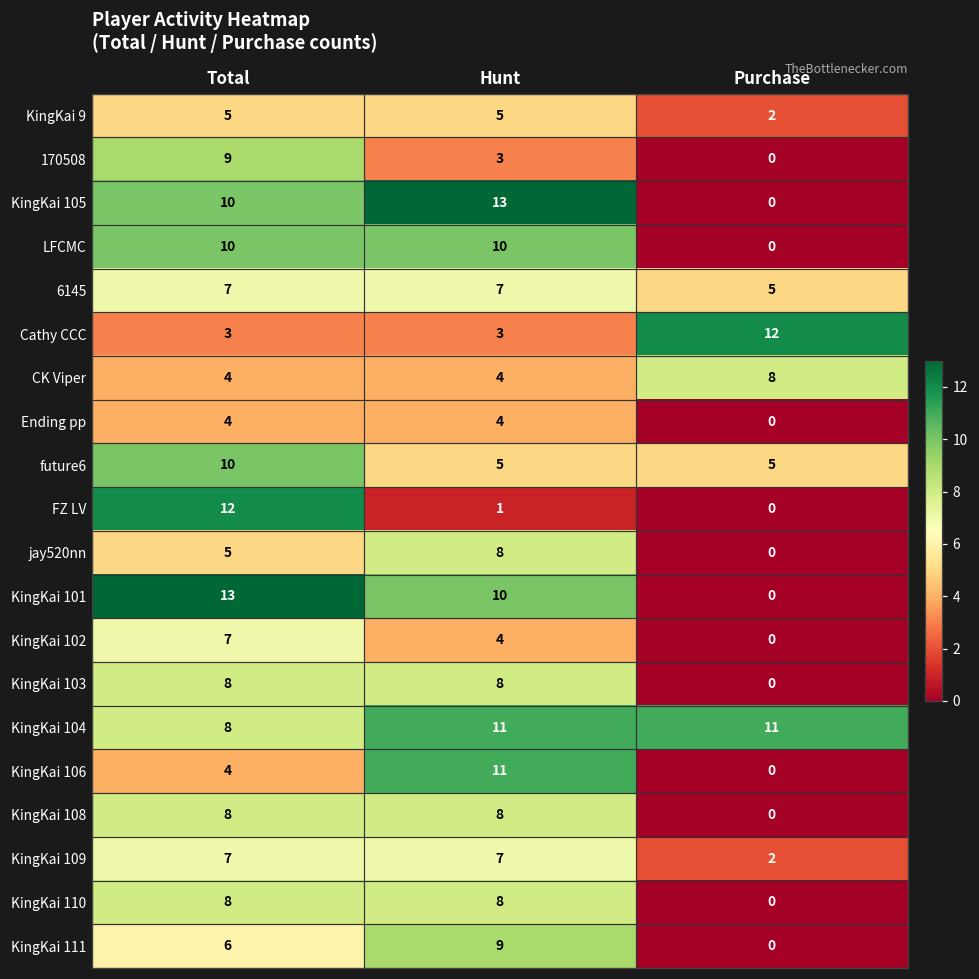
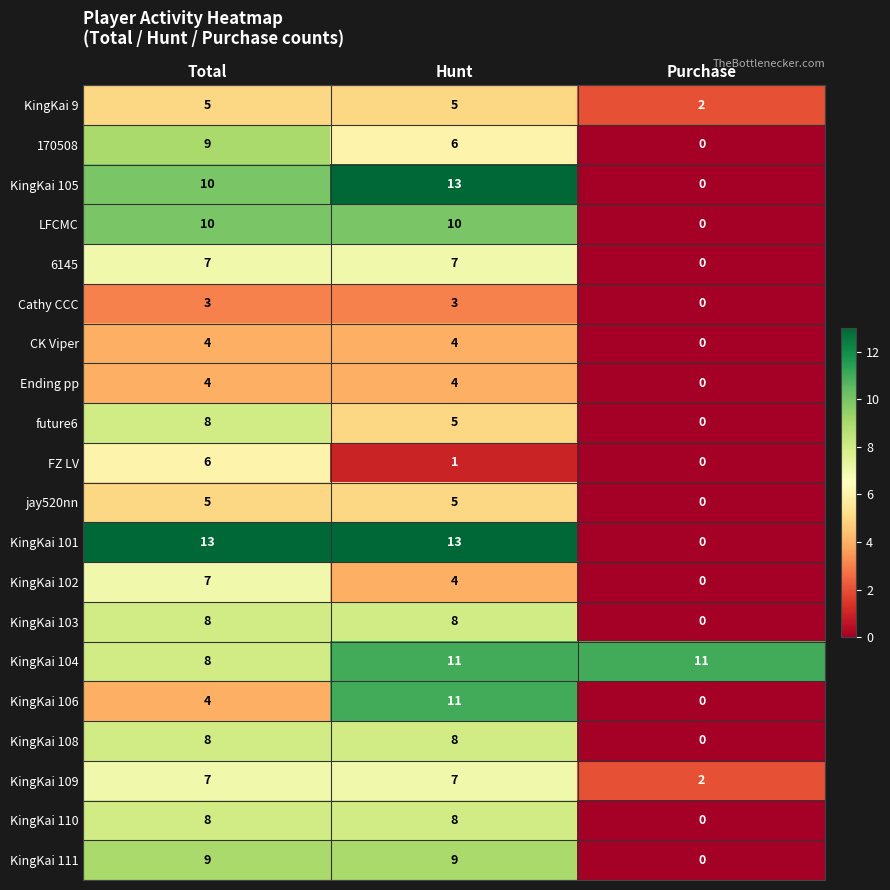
  {
    "KingKai 9": {
      "Total": 5,
      "Hunt": 5,
      "Purchase": 2
    },
    "170508": {
      "Total": 9,
-     "Hunt": 3,
+     "Hunt": 6,
      "Purchase": 0
    },
    "KingKai 105": {
      "Total": 10,
      "Hunt": 13,
      "Purchase": 0
    },
    "LFCMC": {
      "Total": 10,
      "Hunt": 10,
      "Purchase": 0
    },
    "6145": {
      "Total": 7,
      "Hunt": 7,
-     "Purchase": 5
+     "Purchase": 0
    },
    "Cathy CCC": {
      "Total": 3,
      "Hunt": 3,
-     "Purchase": 12
+     "Purchase": 0
    },
    "CK Viper": {
      "Total": 4,
      "Hunt": 4,
-     "Purchase": 8
+     "Purchase": 0
    },
    "Ending pp": {
      "Total": 4,
      "Hunt": 4,
      "Purchase": 0
    },
    "future6": {
-     "Total": 10,
+     "Total": 8,
      "Hunt": 5,
-     "Purchase": 5
+     "Purchase": 0
    },
    "FZ LV": {
-     "Total": 12,
+     "Total": 6,
      "Hunt": 1,
      "Purchase": 0
    },
    "jay520nn": {
      "Total": 5,
-     "Hunt": 8,
+     "Hunt": 5,
      "Purchase": 0
    },
    "KingKai 101": {
      "Total": 13,
-     "Hunt": 10,
+     "Hunt": 13,
      "Purchase": 0
    },
    "KingKai 102": {
      "Total": 7,
      "Hunt": 4,
      "Purchase": 0
    },
    "KingKai 103": {
      "Total": 8,
      "Hunt": 8,
      "Purchase": 0
    },
    "KingKai 104": {
      "Total": 8,
      "Hunt": 11,
      "Purchase": 11
    },
    "KingKai 106": {
      "Total": 4,
      "Hunt": 11,
      "Purchase": 0
    },
    "KingKai 108": {
      "Total": 8,
      "Hunt": 8,
      "Purchase": 0
    },
    "KingKai 109": {
      "Total": 7,
      "Hunt": 7,
      "Purchase": 2
    },
    "KingKai 110": {
      "Total": 8,
      "Hunt": 8,
      "Purchase": 0
    },
    "KingKai 111": {
-     "Total": 6,
+     "Total": 9,
      "Hunt": 9,
      "Purchase": 0
    }
  }
